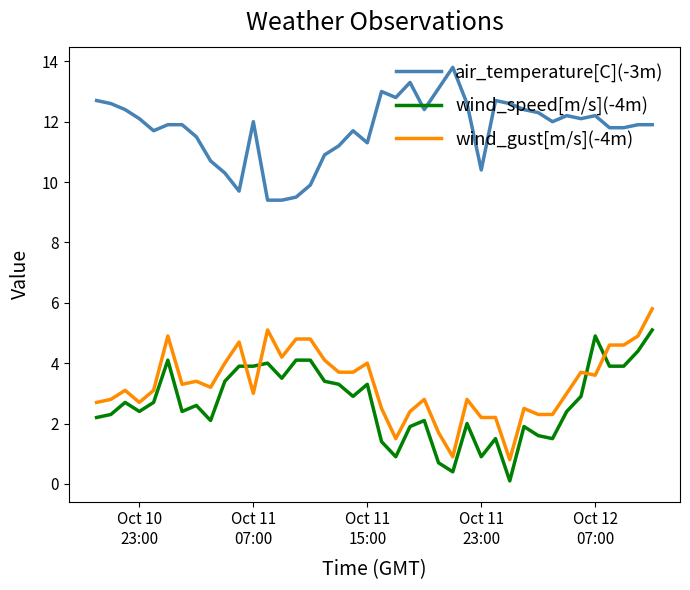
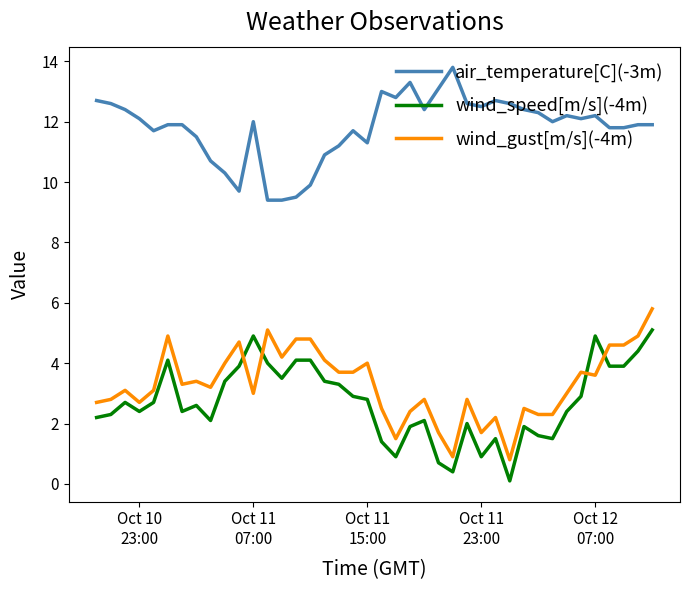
  {
    "air_temperature[C](-3m)": {
      "Oct 10 23:00": 12.1,
      "Oct 11 07:00": 12.0,
      "Oct 11 15:00": 11.3,
-     "Oct 11 23:00": 10.4,
+     "Oct 11 23:00": 12.5,
      "Oct 12 07:00": 12.2
    },
    "wind_speed[m/s](-4m)": {
      "Oct 10 23:00": 2.4,
-     "Oct 11 07:00": 3.9,
-     "Oct 11 15:00": 3.3,
+     "Oct 11 07:00": 4.9,
+     "Oct 11 15:00": 2.8,
      "Oct 11 23:00": 0.9,
      "Oct 12 07:00": 4.9
    },
    "wind_gust[m/s](-4m)": {
      "Oct 10 23:00": 2.7,
      "Oct 11 07:00": 3.0,
      "Oct 11 15:00": 4.0,
-     "Oct 11 23:00": 2.2,
+     "Oct 11 23:00": 1.7,
      "Oct 12 07:00": 3.6
    }
  }
